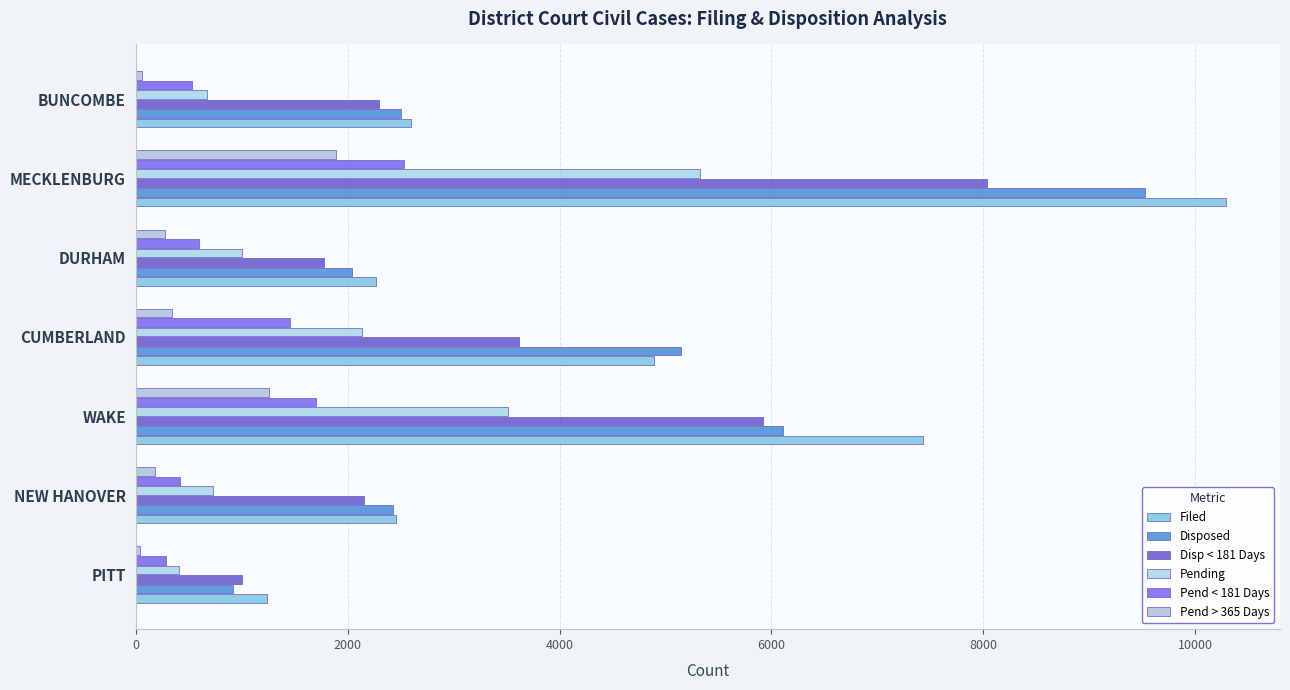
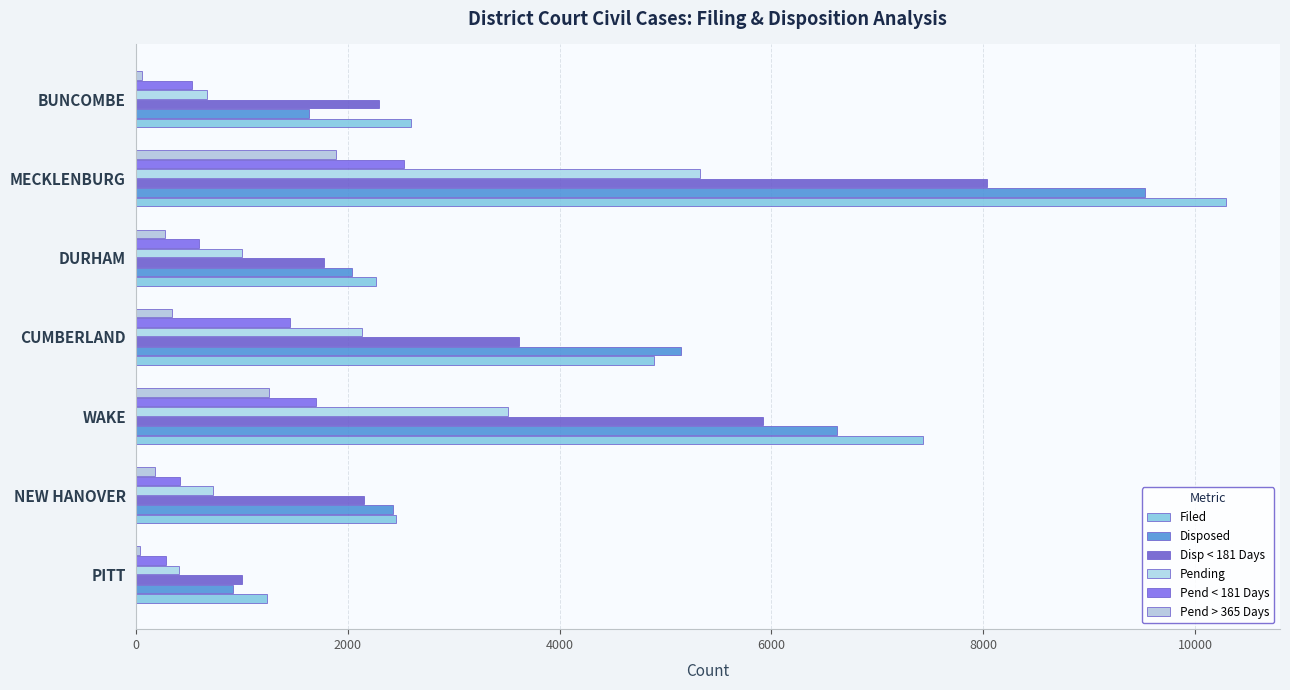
  {
    "Disposed": {
-     "BUNCOMBE": 2500,
+     "BUNCOMBE": 1640,
      "MECKLENBURG": 9520,
      "DURHAM": 2040,
      "CUMBERLAND": 5150,
-     "WAKE": 6110,
+     "WAKE": 6610,
      "NEW HANOVER": 2430,
      "PITT": 920
    }
  }
